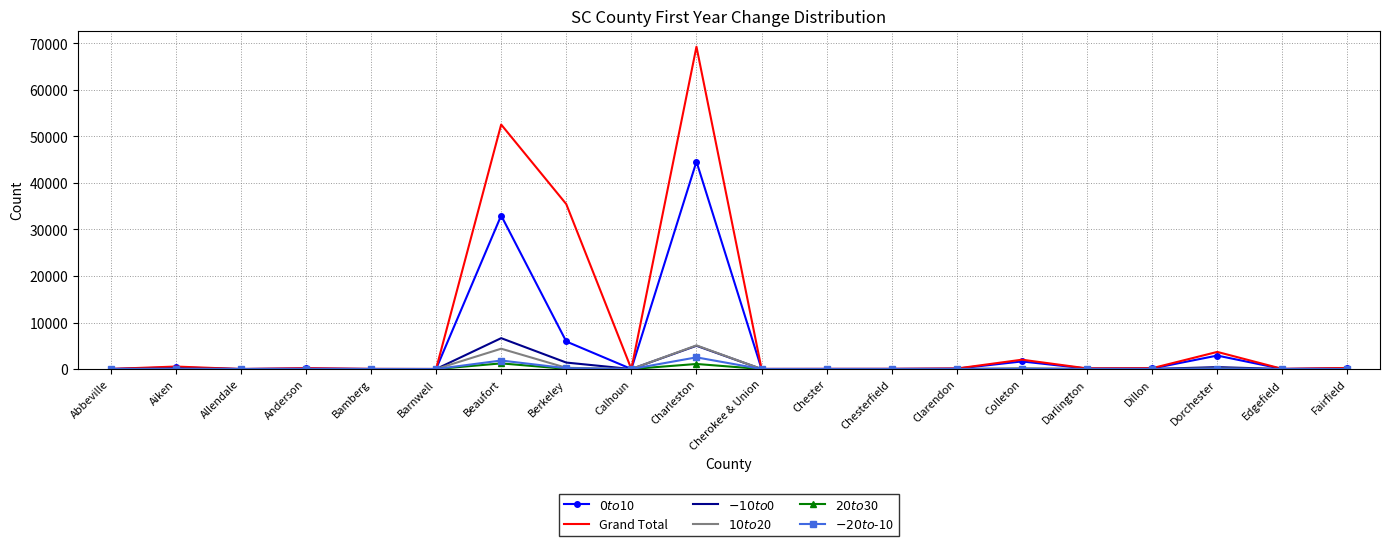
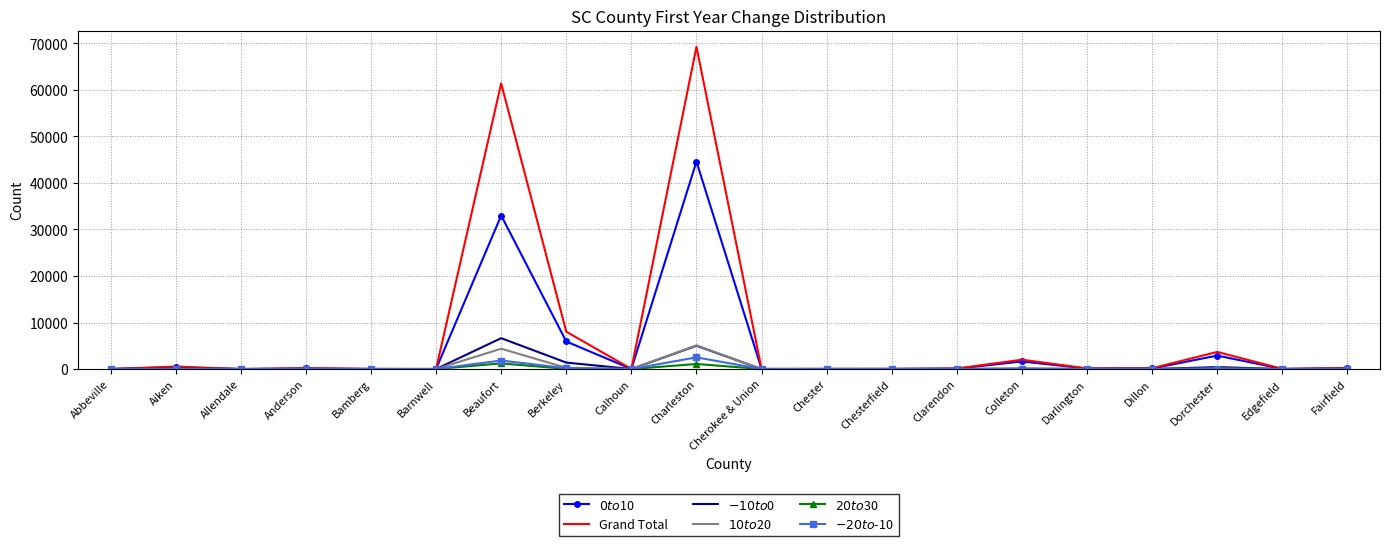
  {
    "Grand Total": {
-     "Beaufort": 53000,
-     "Berkeley": 35000,
+     "Beaufort": 61000,
+     "Berkeley": 8000,
      "Charleston": 69000,
      "Dorchester": 4000
    }
  }
